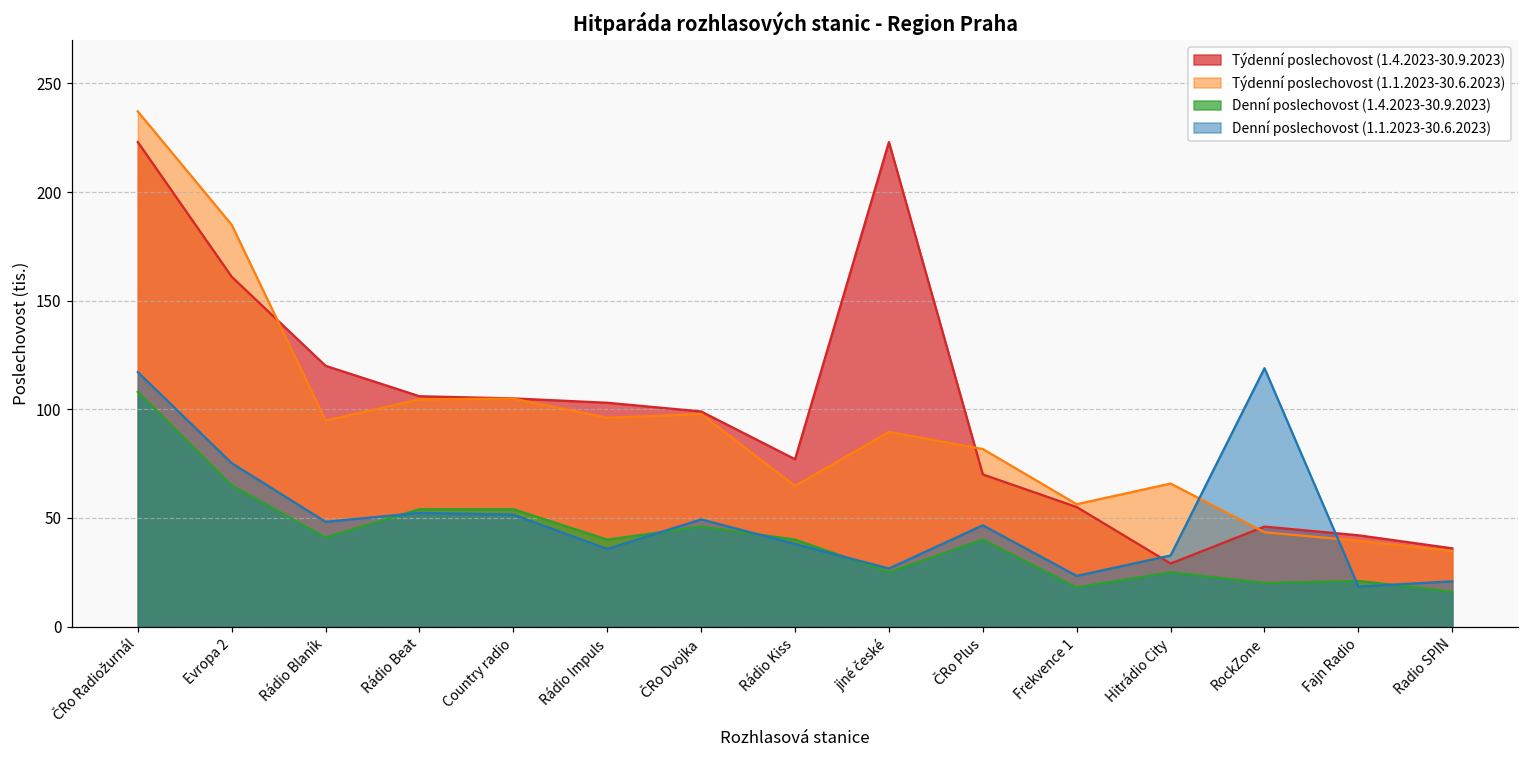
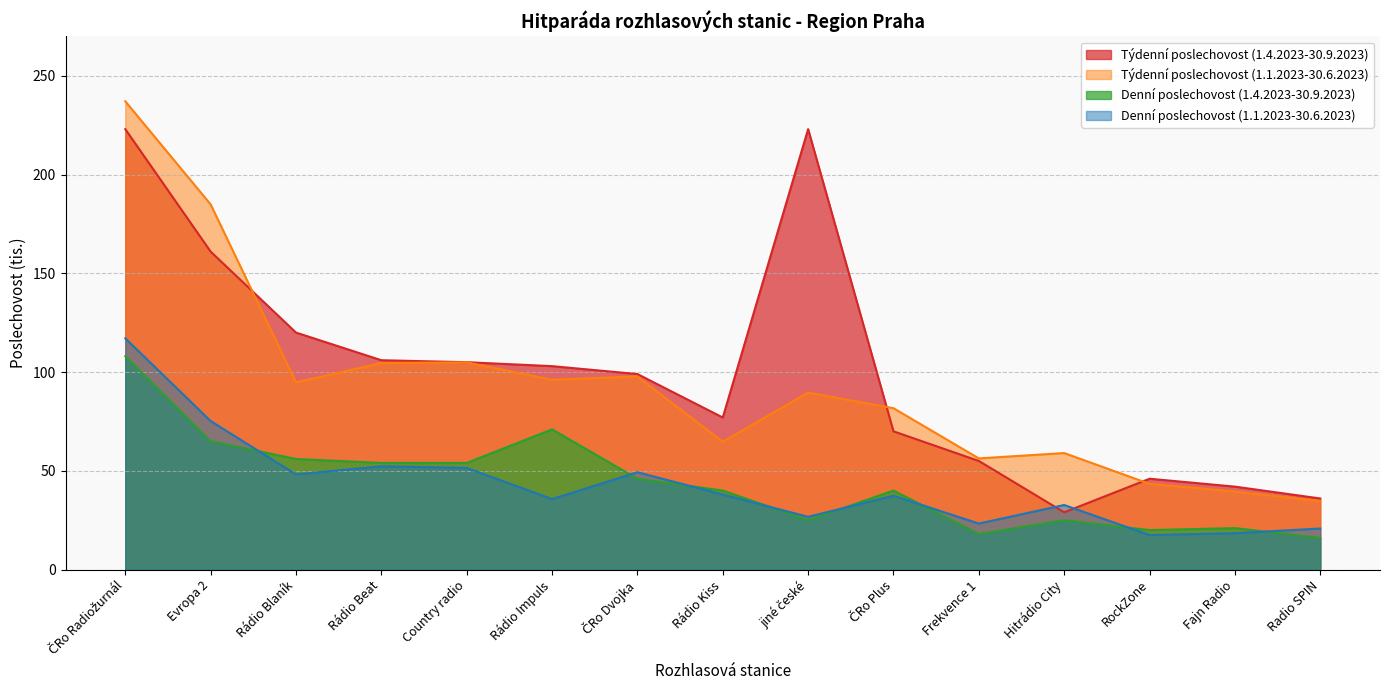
  {
    "Týdenní poslechovost (1.4.2023-30.9.2023)": {
      "ČRo Radiožurnál": 223,
      "Evropa 2": 161,
      "Rádio Blaník": 120,
      "Rádio Beat": 106,
      "Rádio Impuls": 103,
      "Rádio Kiss": 77,
      "jiné české": 223,
      "ČRo Plus": 70,
      "Frekvence 1": 55,
      "Hitrádio City": 29,
      "RockZone": 46,
      "Fajn Radio": 42
    },
    "Týdenní poslechovost (1.1.2023-30.6.2023)": {
      "ČRo Radiožurnál": 237,
      "Evropa 2": 185,
      "Rádio Blaník": 95,
      "Rádio Beat": 105,
      "Rádio Impuls": 96,
      "Rádio Kiss": 65,
      "jiné české": 90,
      "ČRo Plus": 82,
      "Frekvence 1": 56,
-     "Hitrádio City": 66,
+     "Hitrádio City": 59,
      "RockZone": 43,
      "Fajn Radio": 40
    },
    "Denní poslechovost (1.4.2023-30.9.2023)": {
      "ČRo Radiožurnál": 108,
      "Evropa 2": 65,
-     "Rádio Blaník": 41,
+     "Rádio Blaník": 56,
      "Rádio Beat": 54,
      "Country radio": 54,
-     "Rádio Impuls": 40,
+     "Rádio Impuls": 71,
      "ČRo Dvojka": 46,
      "Rádio Kiss": 40,
      "jiné české": 25,
      "ČRo Plus": 40,
      "Frekvence 1": 18,
      "Hitrádio City": 25,
      "RockZone": 20,
      "Fajn Radio": 21,
      "Radio SPIN": 16
    },
    "Denní poslechovost (1.1.2023-30.6.2023)": {
      "ČRo Radiožurnál": 117,
      "Evropa 2": 75,
      "Rádio Blaník": 48,
      "Rádio Beat": 52,
      "Country radio": 52,
      "Rádio Impuls": 36,
      "ČRo Dvojka": 49,
      "Rádio Kiss": 38,
      "jiné české": 27,
-     "ČRo Plus": 47,
+     "ČRo Plus": 37,
      "Frekvence 1": 23,
      "Hitrádio City": 33,
-     "RockZone": 119,
+     "RockZone": 18,
      "Fajn Radio": 18,
      "Radio SPIN": 21
    }
  }
